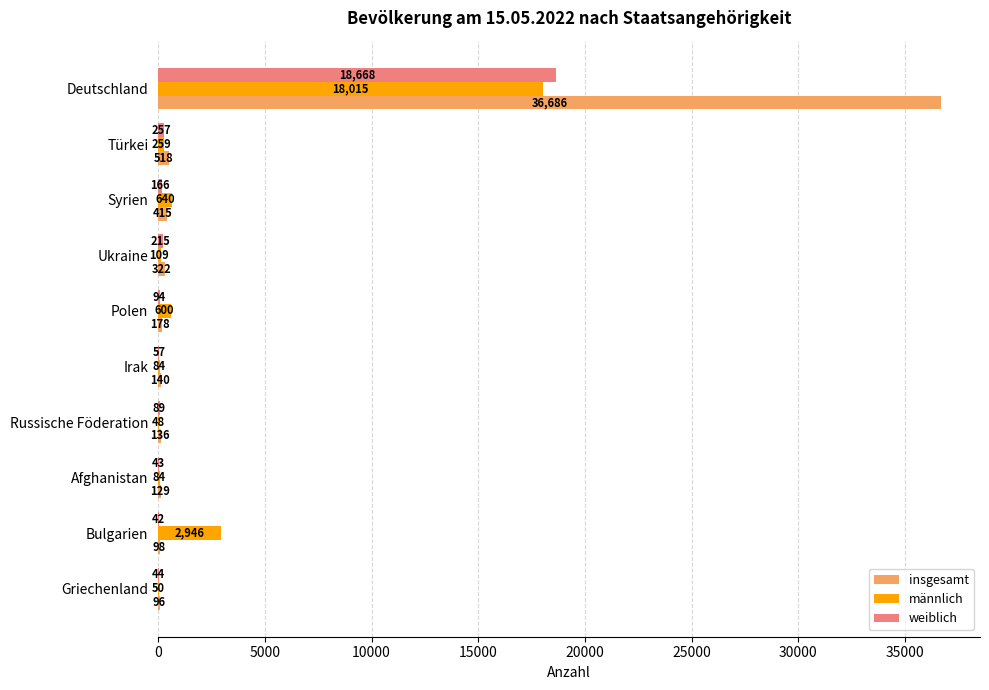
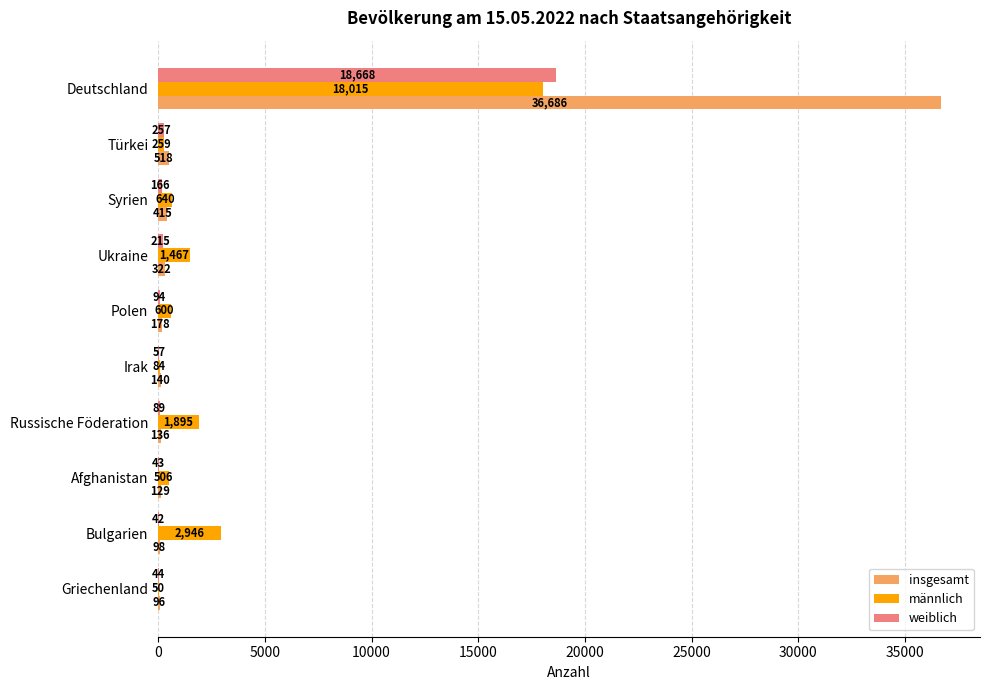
  {
    "männlich": {
      "Deutschland": "18,015",
      "Türkei": "259",
      "Syrien": "640",
-     "Ukraine": "109",
+     "Ukraine": "1,467",
      "Polen": "600",
      "Irak": "84",
-     "Russische Föderation": "48",
-     "Afghanistan": "84",
+     "Russische Föderation": "1,895",
+     "Afghanistan": "506",
      "Bulgarien": "2,946",
      "Griechenland": "50"
    }
  }
